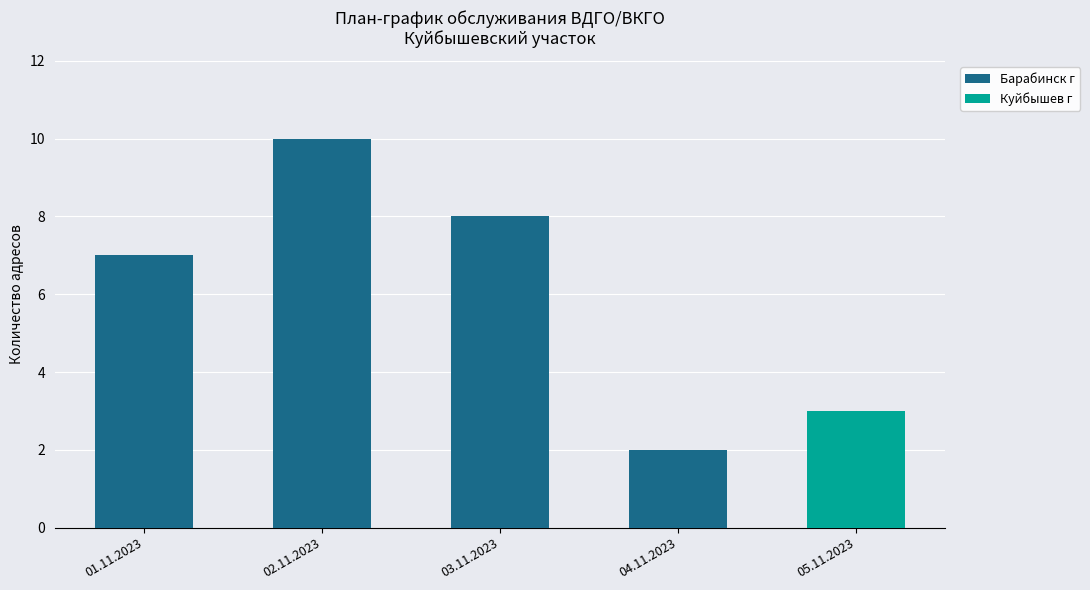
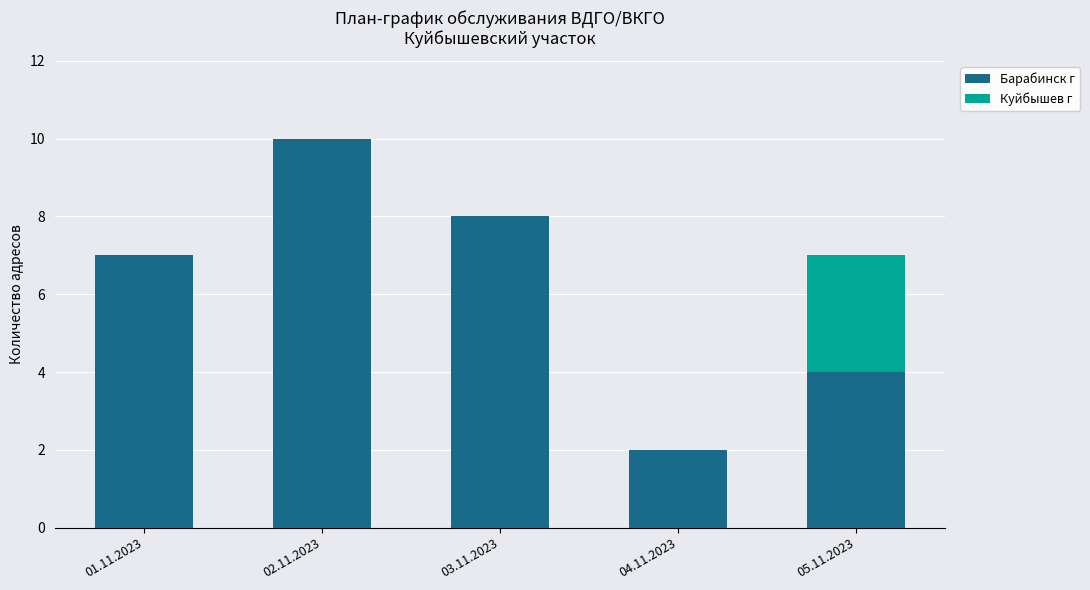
  {
    "Барабинск г": {
      "01.11.2023": 7,
      "02.11.2023": 10,
      "03.11.2023": 8,
      "04.11.2023": 2,
-     "05.11.2023": 0
+     "05.11.2023": 4
    }
  }
